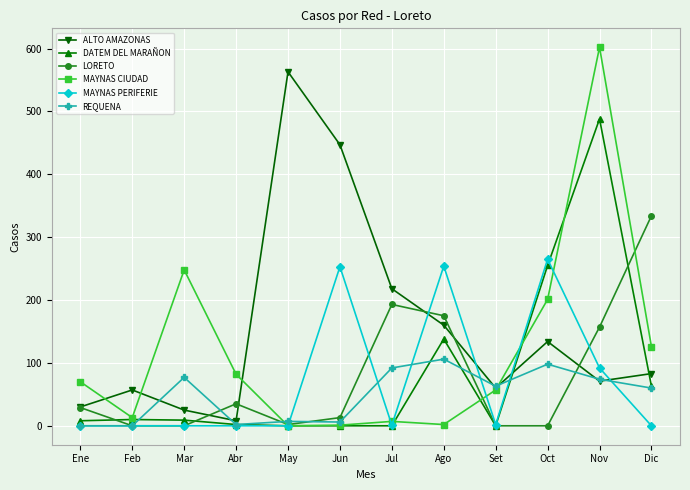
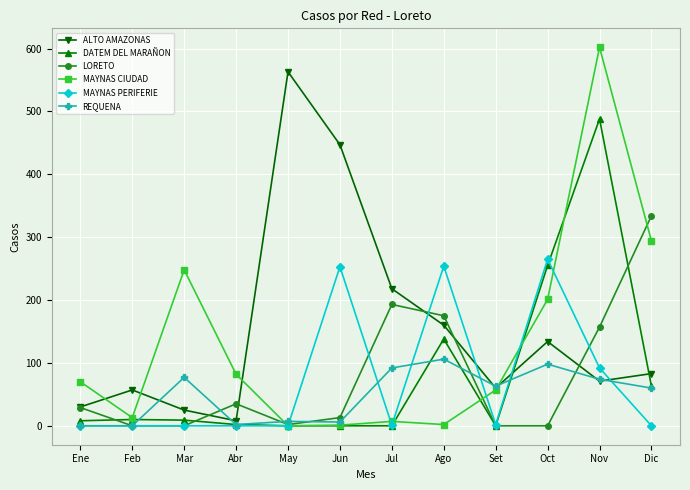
  {
    "MAYNAS CIUDAD": {
      "Ene": 70,
      "Mar": 250,
      "Abr": 80,
      "Jul": 10,
      "Ago": 0,
      "Oct": 200,
      "Nov": 600,
-     "Dic": 130
+     "Dic": 290
    }
  }
